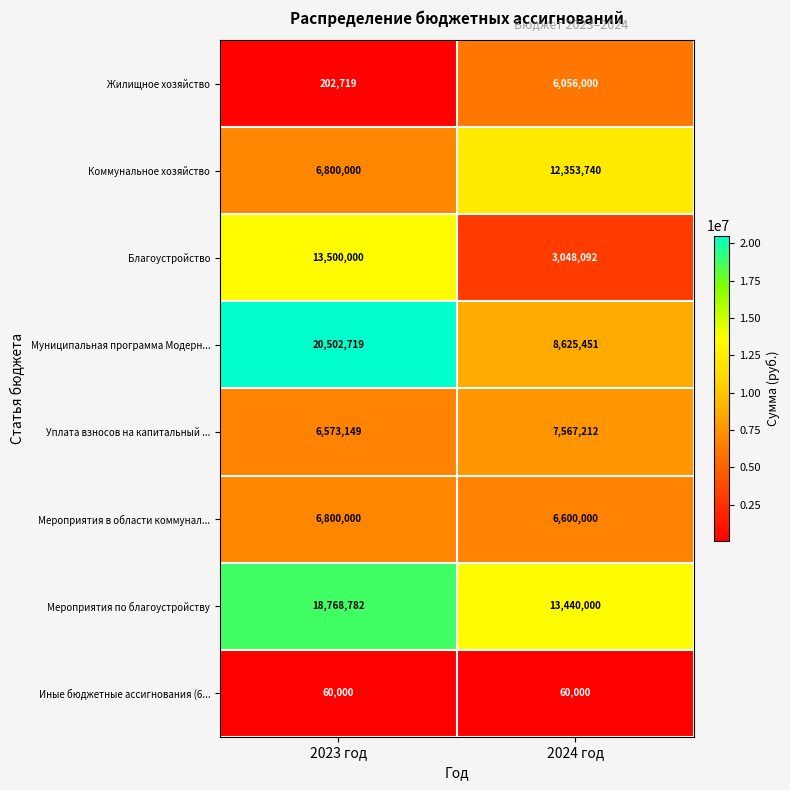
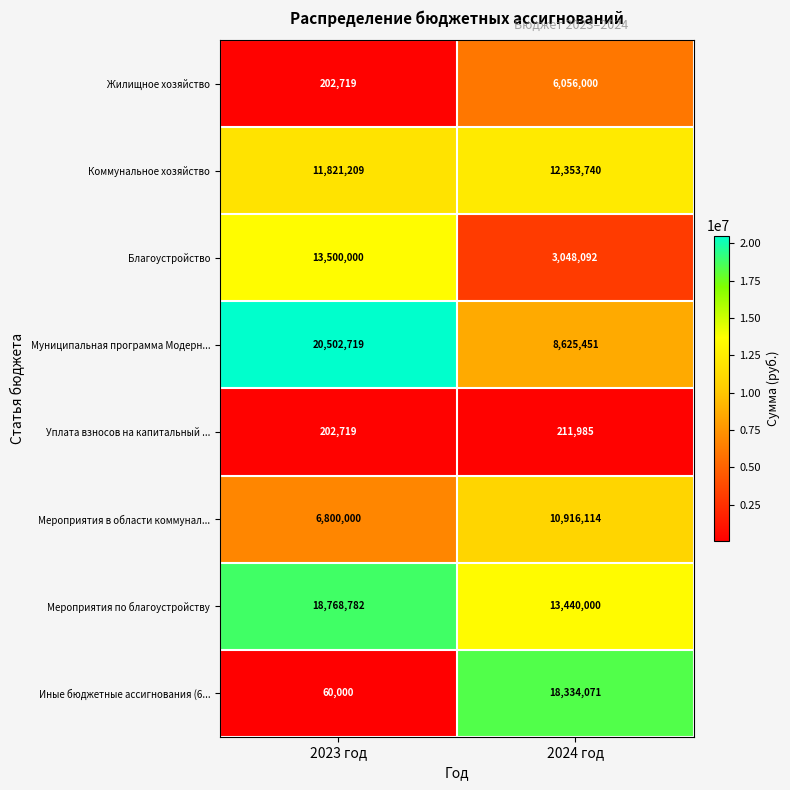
  {
    "Жилищное хозяйство": {
      "2023 год": "202,719",
      "2024 год": "6,056,000"
    },
    "Коммунальное хозяйство": {
-     "2023 год": "6,800,000",
+     "2023 год": "11,821,209",
      "2024 год": "12,353,740"
    },
    "Благоустройство": {
      "2023 год": "13,500,000",
      "2024 год": "3,048,092"
    },
    "Муниципальная программа Модерн...": {
      "2023 год": "20,502,719",
      "2024 год": "8,625,451"
    },
    "Уплата взносов на капитальный ...": {
-     "2023 год": "6,573,149",
-     "2024 год": "7,567,212"
+     "2023 год": "202,719",
+     "2024 год": "211,985"
    },
    "Мероприятия в области коммунал...": {
      "2023 год": "6,800,000",
-     "2024 год": "6,600,000"
+     "2024 год": "10,916,114"
    },
    "Мероприятия по благоустройству": {
      "2023 год": "18,768,782",
      "2024 год": "13,440,000"
    },
    "Иные бюджетные ассигнования (6...": {
      "2023 год": "60,000",
-     "2024 год": "60,000"
+     "2024 год": "18,334,071"
    }
  }
